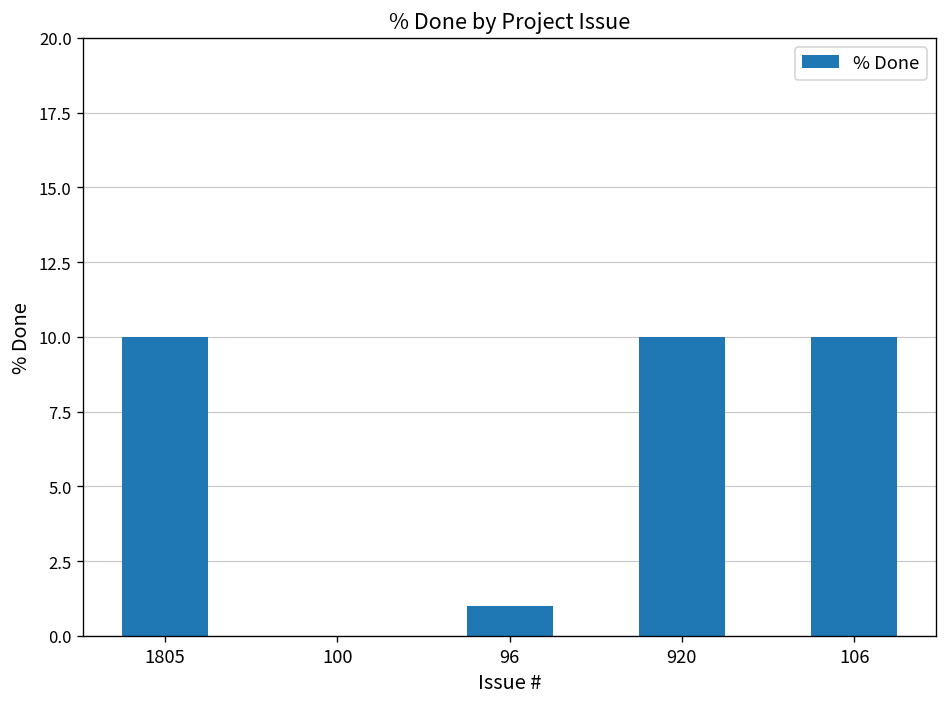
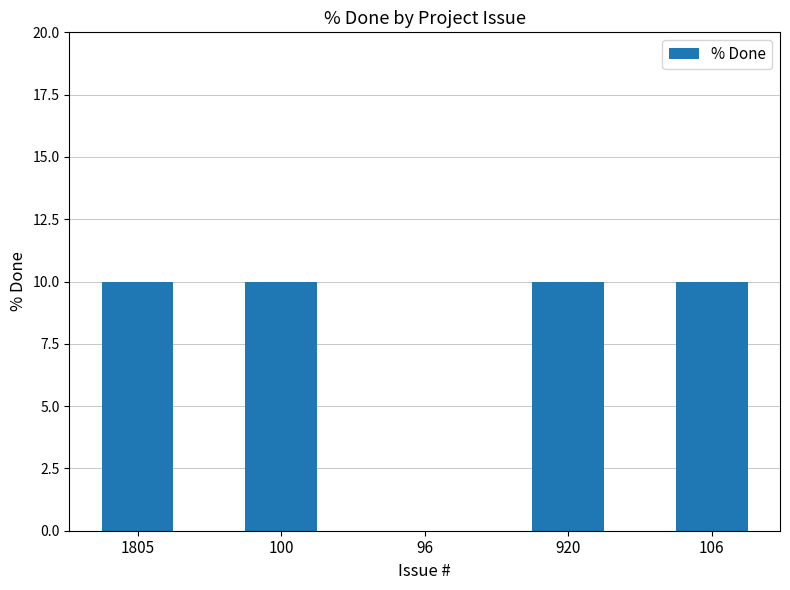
  {
    "1805": 10,
-   "100": 0,
-   "96": 1,
+   "100": 10,
+   "96": 0,
    "920": 10,
    "106": 10
  }
